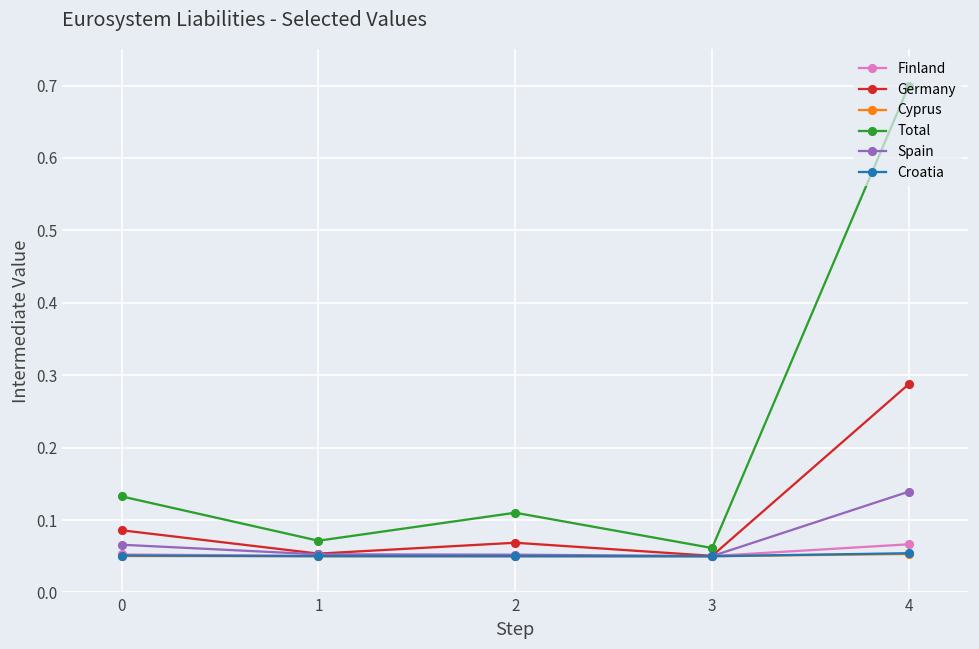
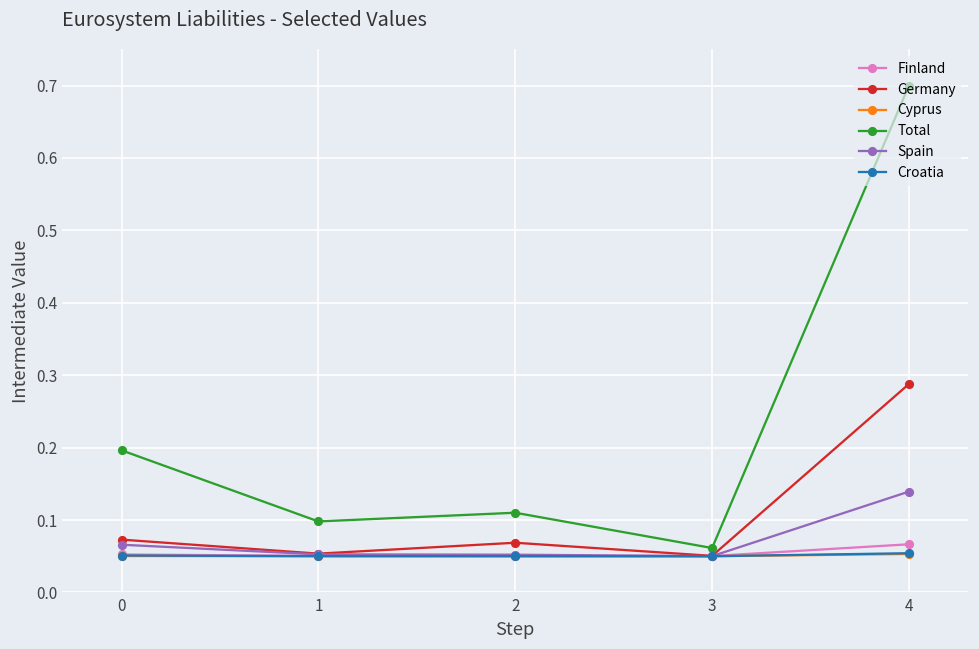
  {
    "Finland": {
      "4": 0.07
    },
    "Germany": {
-     "0": 0.09,
+     "0": 0.07,
      "2": 0.07,
      "4": 0.29
    },
    "Total": {
-     "0": 0.13,
-     "1": 0.07,
+     "0": 0.20,
+     "1": 0.10,
      "2": 0.11,
      "3": 0.06
    },
    "Spain": {
      "0": 0.07,
      "4": 0.14
    }
  }
